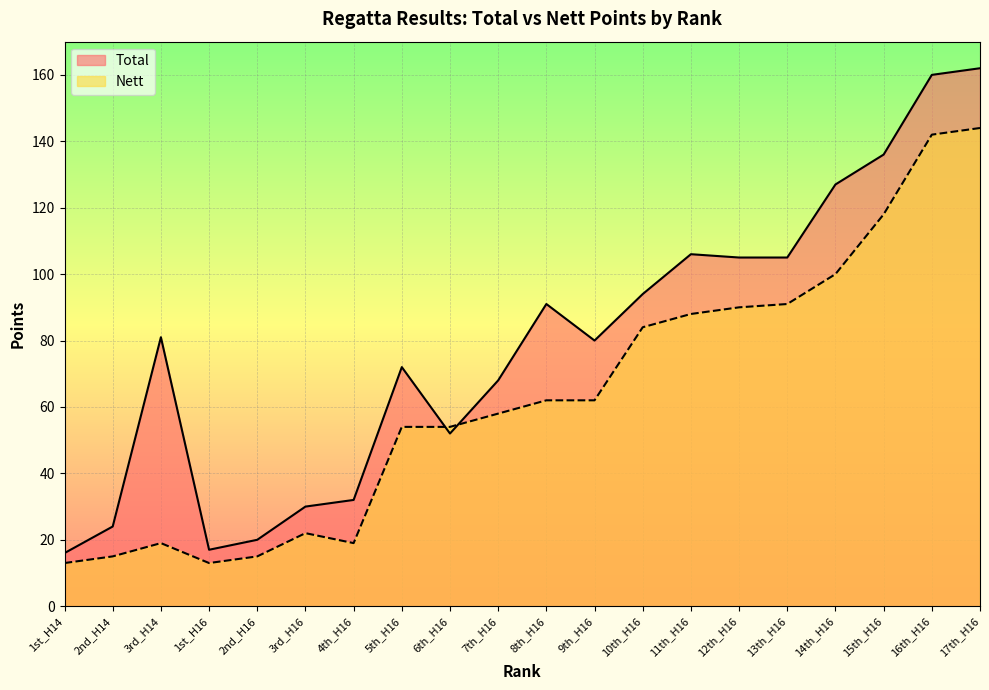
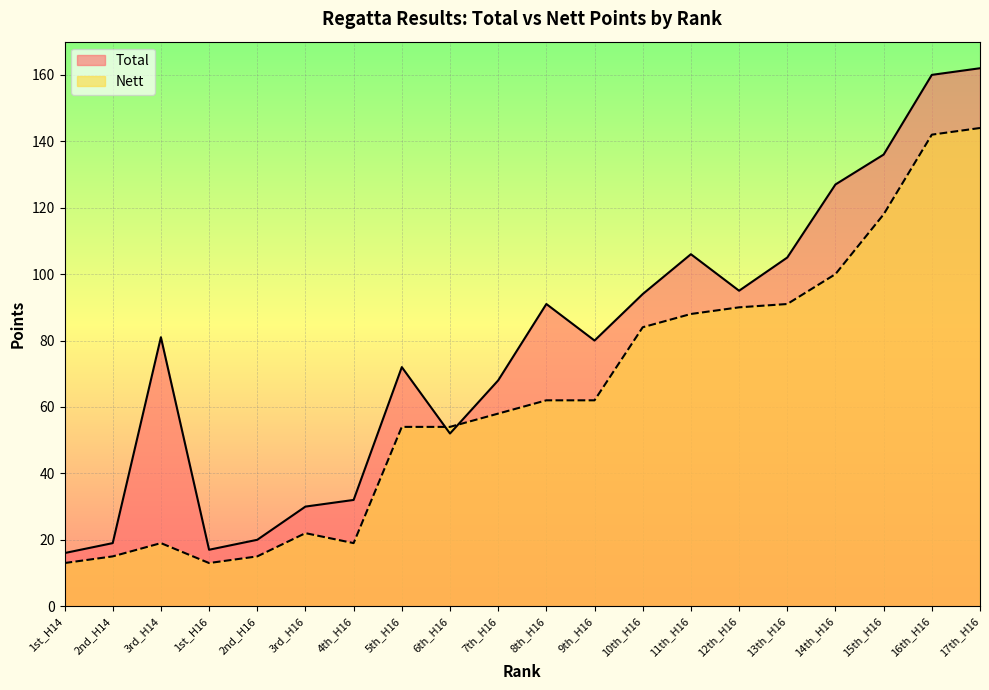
  {
    "Total": {
      "1st_H14": 16,
-     "2nd_H14": 24,
+     "2nd_H14": 19,
      "3rd_H14": 81,
      "1st_H16": 17,
      "2nd_H16": 20,
      "3rd_H16": 30,
      "4th_H16": 32,
      "5th_H16": 72,
      "6th_H16": 52,
      "7th_H16": 68,
      "8th_H16": 91,
      "9th_H16": 80,
      "10th_H16": 94,
      "11th_H16": 106,
-     "12th_H16": 105,
+     "12th_H16": 95,
      "13th_H16": 105,
      "14th_H16": 127,
      "15th_H16": 136,
      "16th_H16": 160,
      "17th_H16": 162
    },
    "Nett": {
      "1st_H14": 13,
      "2nd_H14": 15,
      "3rd_H14": 19,
      "1st_H16": 13,
      "2nd_H16": 15,
      "3rd_H16": 22,
      "4th_H16": 19,
      "5th_H16": 54,
      "6th_H16": 54,
      "7th_H16": 58,
      "8th_H16": 62,
      "9th_H16": 62,
      "10th_H16": 84,
      "11th_H16": 88,
      "12th_H16": 90,
      "13th_H16": 91,
      "14th_H16": 100,
      "15th_H16": 118,
      "16th_H16": 142,
      "17th_H16": 144
    }
  }
